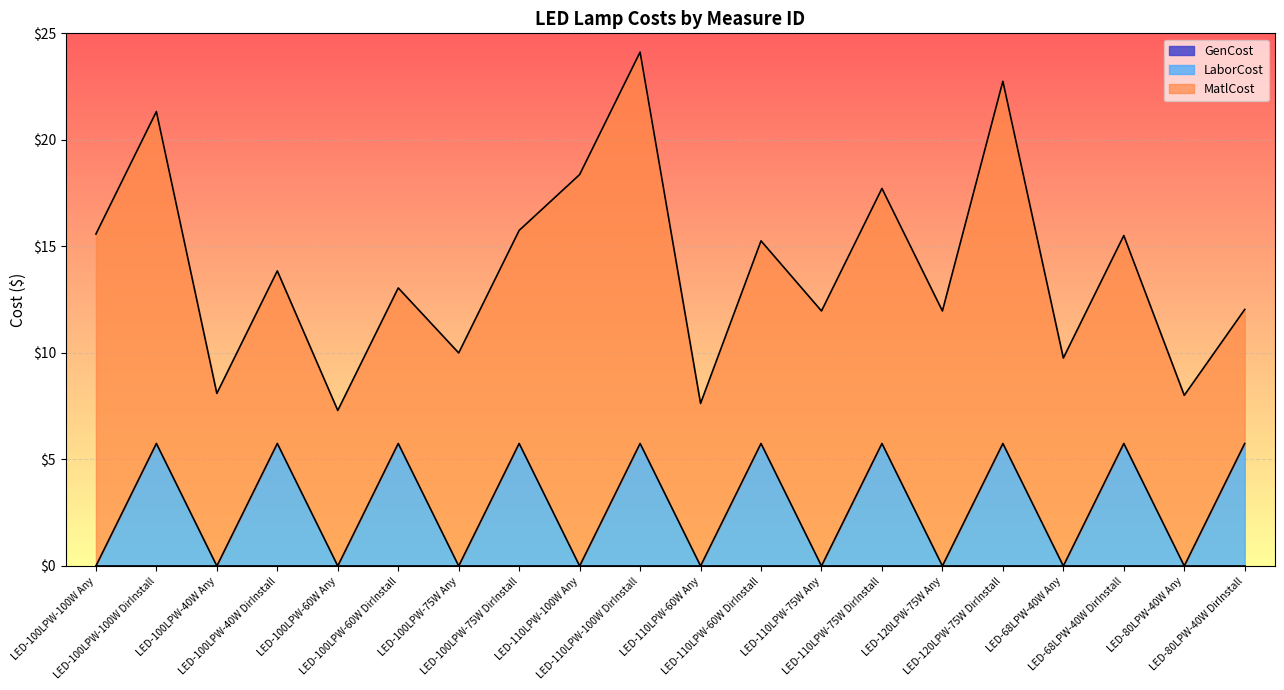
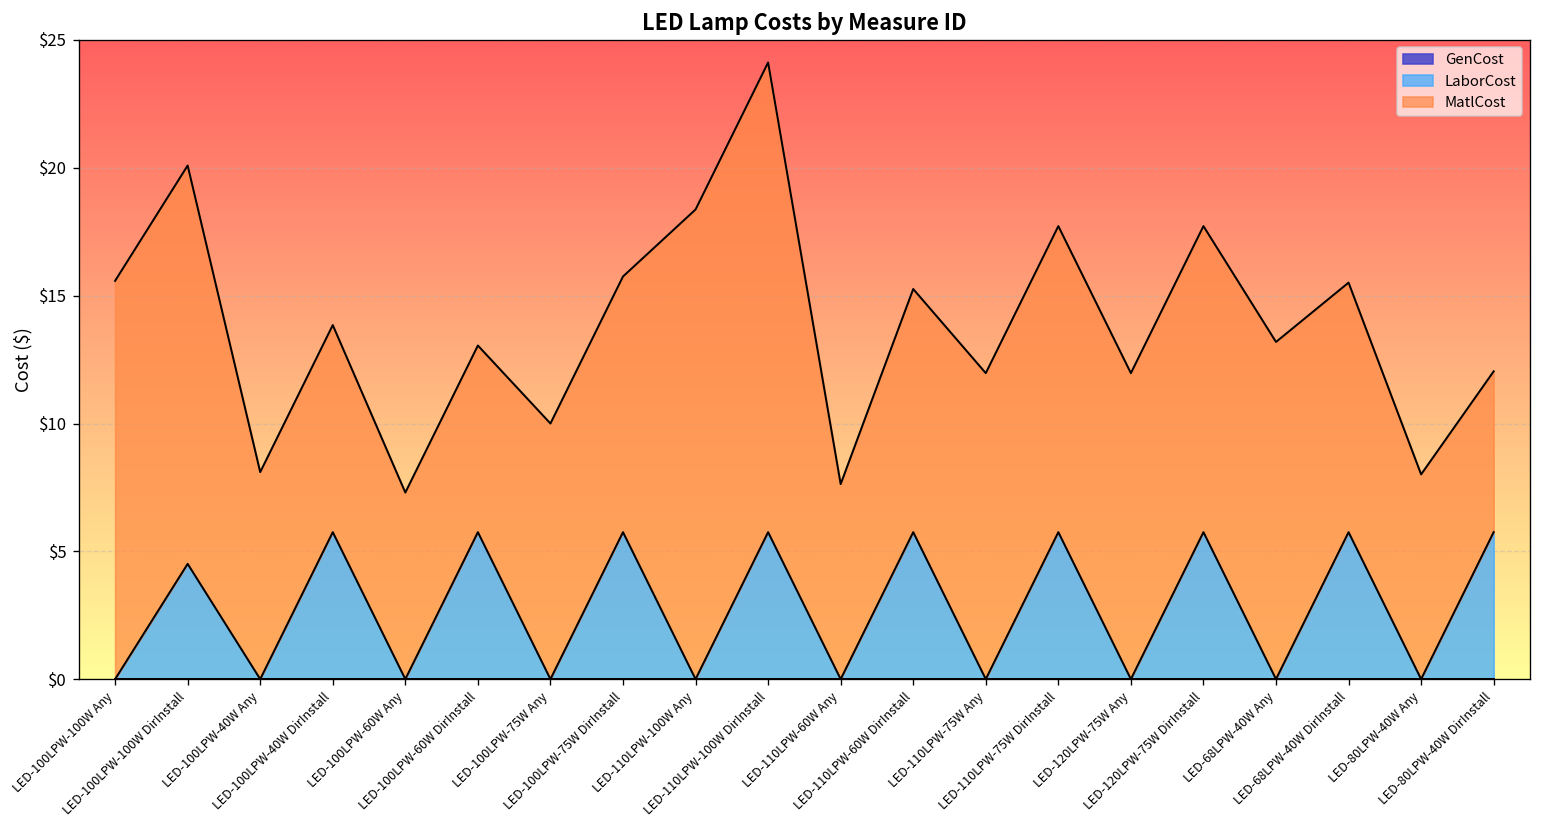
  {
    "GenCost": {
      "LED-100LPW-100W DirInstall": "$0.0",
      "LED-100LPW-40W DirInstall": "$0.0",
      "LED-100LPW-60W DirInstall": "$0.0",
      "LED-100LPW-75W DirInstall": "$0.0",
      "LED-110LPW-100W DirInstall": "$0.0",
      "LED-110LPW-60W DirInstall": "$0.0",
      "LED-110LPW-75W DirInstall": "$0.0",
      "LED-120LPW-75W DirInstall": "$0.0",
      "LED-68LPW-40W DirInstall": "$0.0",
      "LED-80LPW-40W DirInstall": "$0.0"
    },
    "LaborCost": {
-     "LED-100LPW-100W DirInstall": "$5.8",
+     "LED-100LPW-100W DirInstall": "$4.5",
      "LED-100LPW-40W DirInstall": "$5.8",
      "LED-100LPW-60W DirInstall": "$5.8",
      "LED-100LPW-75W DirInstall": "$5.8",
      "LED-110LPW-100W DirInstall": "$5.8",
      "LED-110LPW-60W DirInstall": "$5.8",
      "LED-110LPW-75W DirInstall": "$5.8",
      "LED-120LPW-75W DirInstall": "$5.8",
      "LED-68LPW-40W DirInstall": "$5.8",
      "LED-80LPW-40W DirInstall": "$5.8"
    },
    "MatlCost": {
      "LED-100LPW-100W Any": "$15.6",
      "LED-100LPW-100W DirInstall": "$15.6",
      "LED-100LPW-40W Any": "$8.1",
      "LED-100LPW-40W DirInstall": "$8.1",
      "LED-100LPW-60W Any": "$7.3",
      "LED-100LPW-60W DirInstall": "$7.3",
      "LED-100LPW-75W Any": "$10.0",
      "LED-100LPW-75W DirInstall": "$10.0",
      "LED-110LPW-100W Any": "$18.4",
      "LED-110LPW-100W DirInstall": "$18.4",
      "LED-110LPW-60W Any": "$7.6",
      "LED-110LPW-60W DirInstall": "$9.5",
      "LED-110LPW-75W Any": "$12.0",
      "LED-110LPW-75W DirInstall": "$12.0",
      "LED-120LPW-75W Any": "$12.0",
-     "LED-120LPW-75W DirInstall": "$17.0",
-     "LED-68LPW-40W Any": "$9.8",
+     "LED-120LPW-75W DirInstall": "$12.0",
+     "LED-68LPW-40W Any": "$13.2",
      "LED-68LPW-40W DirInstall": "$9.8",
      "LED-80LPW-40W Any": "$8.0",
      "LED-80LPW-40W DirInstall": "$6.3"
    }
  }
